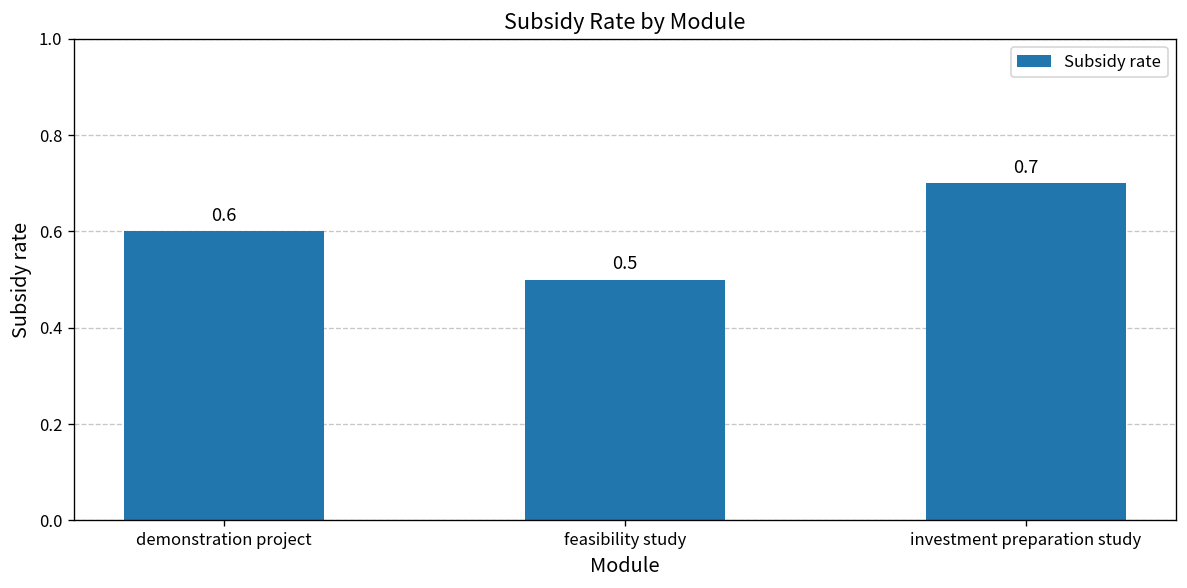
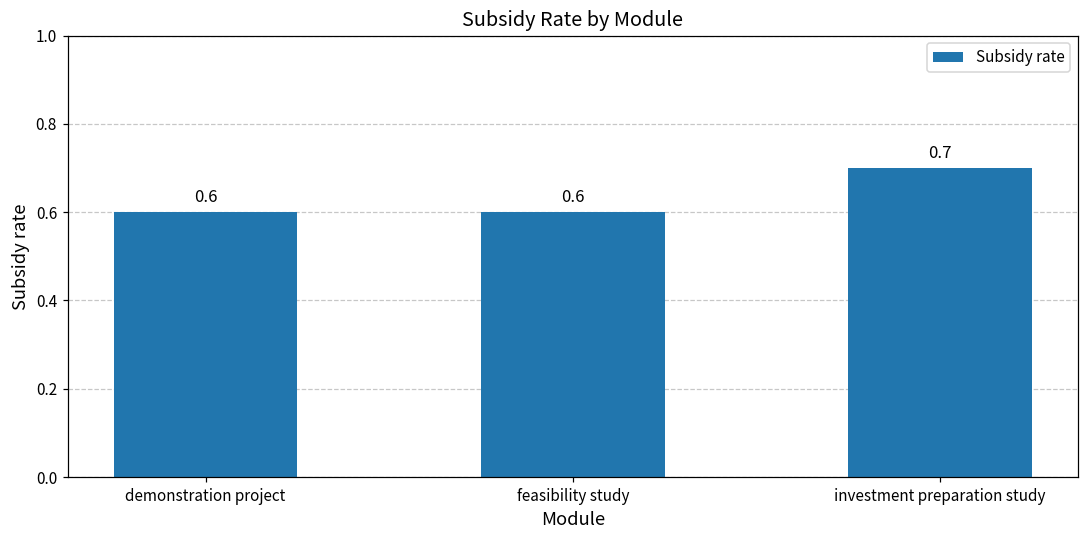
  {
    "demonstration project": 0.6,
-   "feasibility study": 0.5,
+   "feasibility study": 0.6,
    "investment preparation study": 0.7
  }
